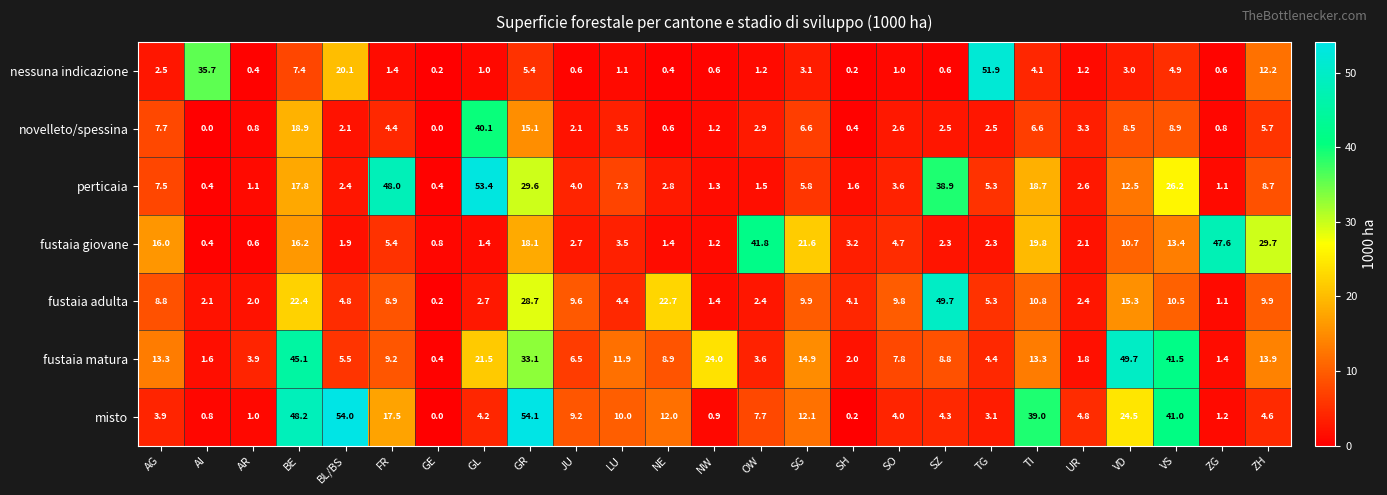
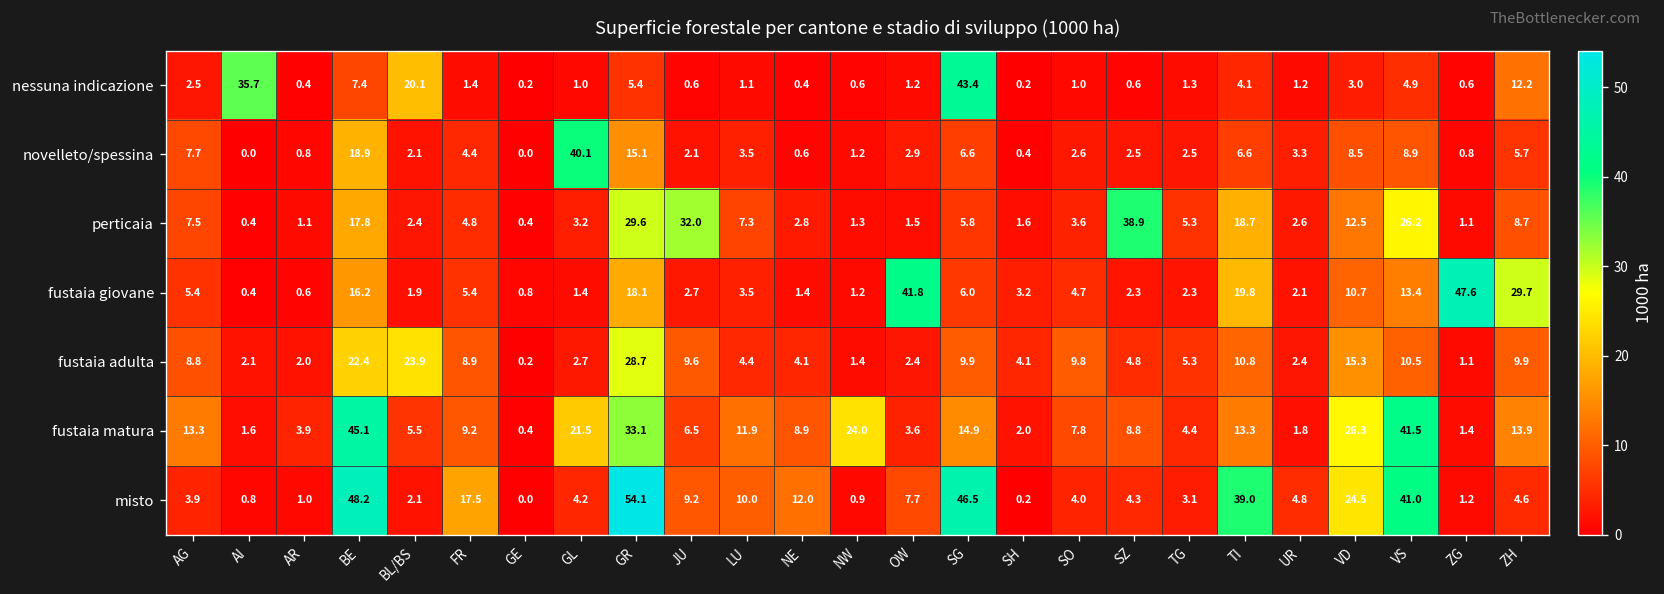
  {
    "nessuna indicazione": {
      "AG": 2.5,
      "AI": 35.7,
      "AR": 0.4,
      "BE": 7.4,
      "BL/BS": 20.1,
      "FR": 1.4,
      "GE": 0.2,
      "GL": 1.0,
      "GR": 5.4,
      "JU": 0.6,
      "LU": 1.1,
      "NE": 0.4,
      "NW": 0.6,
      "OW": 1.2,
-     "SG": 3.1,
+     "SG": 43.4,
      "SH": 0.2,
      "SO": 1.0,
      "SZ": 0.6,
-     "TG": 51.9,
+     "TG": 1.3,
      "TI": 4.1,
      "UR": 1.2,
      "VD": 3.0,
      "VS": 4.9,
      "ZG": 0.6,
      "ZH": 12.2
    },
    "novelleto/spessina": {
      "AG": 7.7,
      "AI": 0.0,
      "AR": 0.8,
      "BE": 18.9,
      "BL/BS": 2.1,
      "FR": 4.4,
      "GE": 0.0,
      "GL": 40.1,
      "GR": 15.1,
      "JU": 2.1,
      "LU": 3.5,
      "NE": 0.6,
      "NW": 1.2,
      "OW": 2.9,
      "SG": 6.6,
      "SH": 0.4,
      "SO": 2.6,
      "SZ": 2.5,
      "TG": 2.5,
      "TI": 6.6,
      "UR": 3.3,
      "VD": 8.5,
      "VS": 8.9,
      "ZG": 0.8,
      "ZH": 5.7
    },
    "perticaia": {
      "AG": 7.5,
      "AI": 0.4,
      "AR": 1.1,
      "BE": 17.8,
      "BL/BS": 2.4,
-     "FR": 48.0,
+     "FR": 4.8,
      "GE": 0.4,
-     "GL": 53.4,
+     "GL": 3.2,
      "GR": 29.6,
-     "JU": 4.0,
+     "JU": 32.0,
      "LU": 7.3,
      "NE": 2.8,
      "NW": 1.3,
      "OW": 1.5,
      "SG": 5.8,
      "SH": 1.6,
      "SO": 3.6,
      "SZ": 38.9,
      "TG": 5.3,
      "TI": 18.7,
      "UR": 2.6,
      "VD": 12.5,
      "VS": 26.2,
      "ZG": 1.1,
      "ZH": 8.7
    },
    "fustaia giovane": {
-     "AG": 16.0,
+     "AG": 5.4,
      "AI": 0.4,
      "AR": 0.6,
      "BE": 16.2,
      "BL/BS": 1.9,
      "FR": 5.4,
      "GE": 0.8,
      "GL": 1.4,
      "GR": 18.1,
      "JU": 2.7,
      "LU": 3.5,
      "NE": 1.4,
      "NW": 1.2,
      "OW": 41.8,
-     "SG": 21.6,
+     "SG": 6.0,
      "SH": 3.2,
      "SO": 4.7,
      "SZ": 2.3,
      "TG": 2.3,
      "TI": 19.8,
      "UR": 2.1,
      "VD": 10.7,
      "VS": 13.4,
      "ZG": 47.6,
      "ZH": 29.7
    },
    "fustaia adulta": {
      "AG": 8.8,
      "AI": 2.1,
      "AR": 2.0,
      "BE": 22.4,
-     "BL/BS": 4.8,
+     "BL/BS": 23.9,
      "FR": 8.9,
      "GE": 0.2,
      "GL": 2.7,
      "GR": 28.7,
      "JU": 9.6,
      "LU": 4.4,
-     "NE": 22.7,
+     "NE": 4.1,
      "NW": 1.4,
      "OW": 2.4,
      "SG": 9.9,
      "SH": 4.1,
      "SO": 9.8,
-     "SZ": 49.7,
+     "SZ": 4.8,
      "TG": 5.3,
      "TI": 10.8,
      "UR": 2.4,
      "VD": 15.3,
      "VS": 10.5,
      "ZG": 1.1,
      "ZH": 9.9
    },
    "fustaia matura": {
      "AG": 13.3,
      "AI": 1.6,
      "AR": 3.9,
      "BE": 45.1,
      "BL/BS": 5.5,
      "FR": 9.2,
      "GE": 0.4,
      "GL": 21.5,
      "GR": 33.1,
      "JU": 6.5,
      "LU": 11.9,
      "NE": 8.9,
      "NW": 24.0,
      "OW": 3.6,
      "SG": 14.9,
      "SH": 2.0,
      "SO": 7.8,
      "SZ": 8.8,
      "TG": 4.4,
      "TI": 13.3,
      "UR": 1.8,
-     "VD": 49.7,
+     "VD": 26.3,
      "VS": 41.5,
      "ZG": 1.4,
      "ZH": 13.9
    },
    "misto": {
      "AG": 3.9,
      "AI": 0.8,
      "AR": 1.0,
      "BE": 48.2,
-     "BL/BS": 54.0,
+     "BL/BS": 2.1,
      "FR": 17.5,
      "GE": 0.0,
      "GL": 4.2,
      "GR": 54.1,
      "JU": 9.2,
      "LU": 10.0,
      "NE": 12.0,
      "NW": 0.9,
      "OW": 7.7,
-     "SG": 12.1,
+     "SG": 46.5,
      "SH": 0.2,
      "SO": 4.0,
      "SZ": 4.3,
      "TG": 3.1,
      "TI": 39.0,
      "UR": 4.8,
      "VD": 24.5,
      "VS": 41.0,
      "ZG": 1.2,
      "ZH": 4.6
    }
  }
